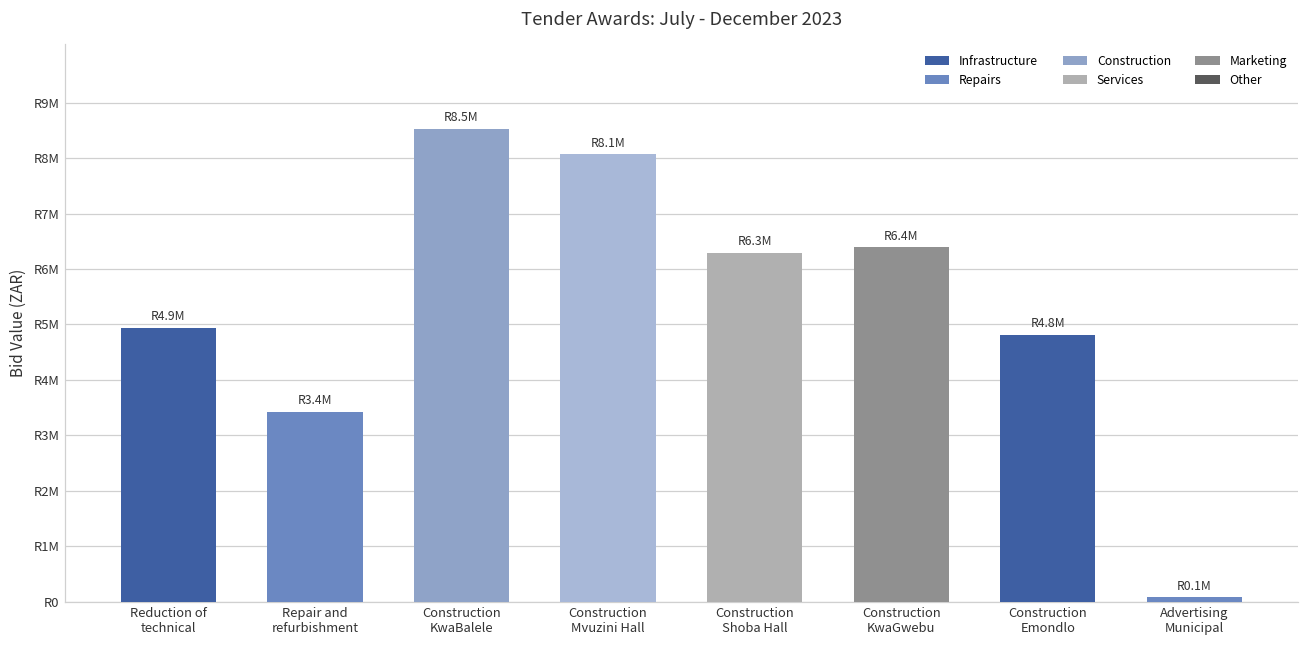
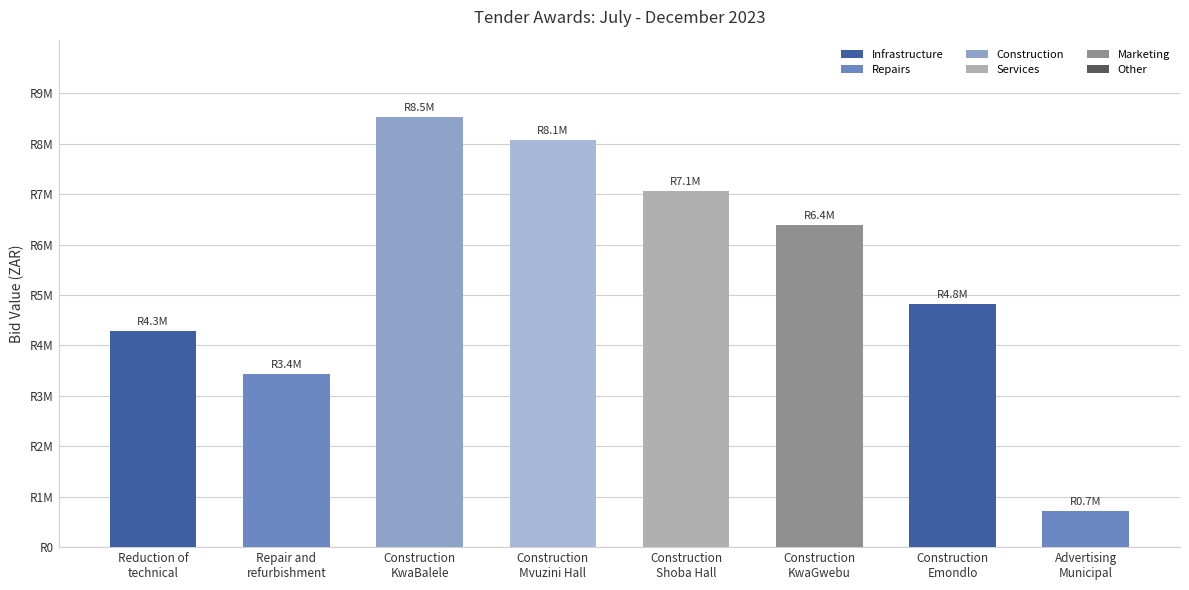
  {
-   "Reduction of technical": "4.9M",
-   "Construction Shoba Hall": "6.3M",
-   "Advertising Municipal": "0.1M"
+   "Reduction of technical": "4.3M",
+   "Construction Shoba Hall": "7.1M",
+   "Advertising Municipal": "0.7M"
  }
